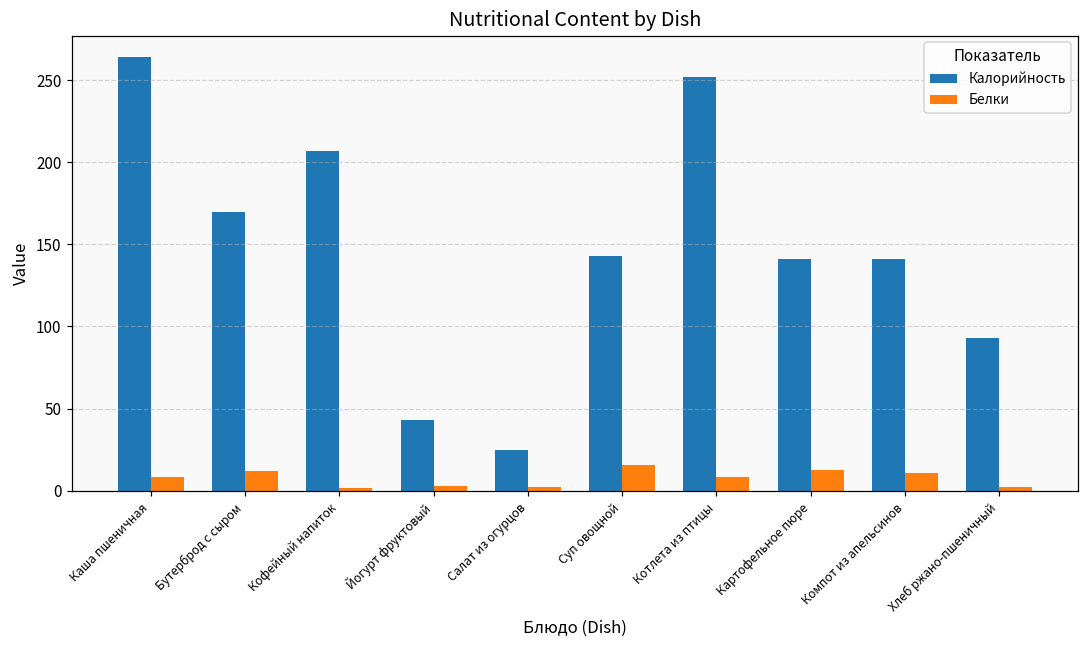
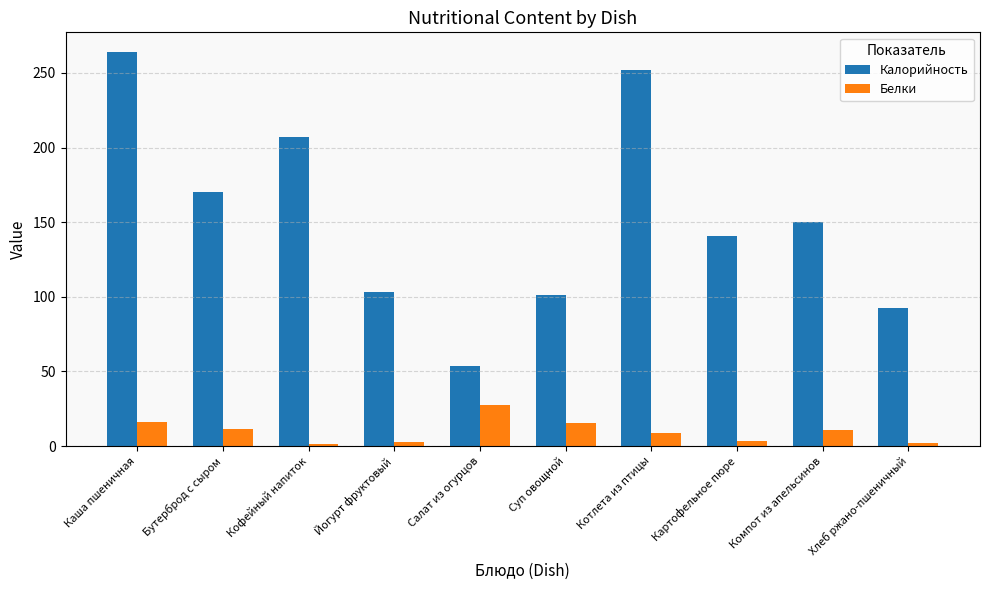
  {
    "Калорийность": {
      "Каша пшеничная": 264,
      "Бутерброд с сыром": 170,
      "Кофейный напиток": 207,
-     "Йогурт фруктовый": 43,
-     "Салат из огурцов": 25,
-     "Суп овощной": 143,
+     "Йогурт фруктовый": 103,
+     "Салат из огурцов": 54,
+     "Суп овощной": 102,
      "Котлета из птицы": 252,
      "Картофельное пюре": 141,
-     "Компот из апельсинов": 141,
+     "Компот из апельсинов": 150,
      "Хлеб ржано-пшеничный": 93
    },
    "Белки": {
-     "Каша пшеничная": 9,
+     "Каша пшеничная": 16,
      "Бутерброд с сыром": 12,
      "Йогурт фруктовый": 3,
-     "Салат из огурцов": 2,
+     "Салат из огурцов": 27,
      "Суп овощной": 16,
      "Котлета из птицы": 8,
-     "Картофельное пюре": 13,
+     "Картофельное пюре": 3,
      "Компот из апельсинов": 11,
      "Хлеб ржано-пшеничный": 2
    }
  }
